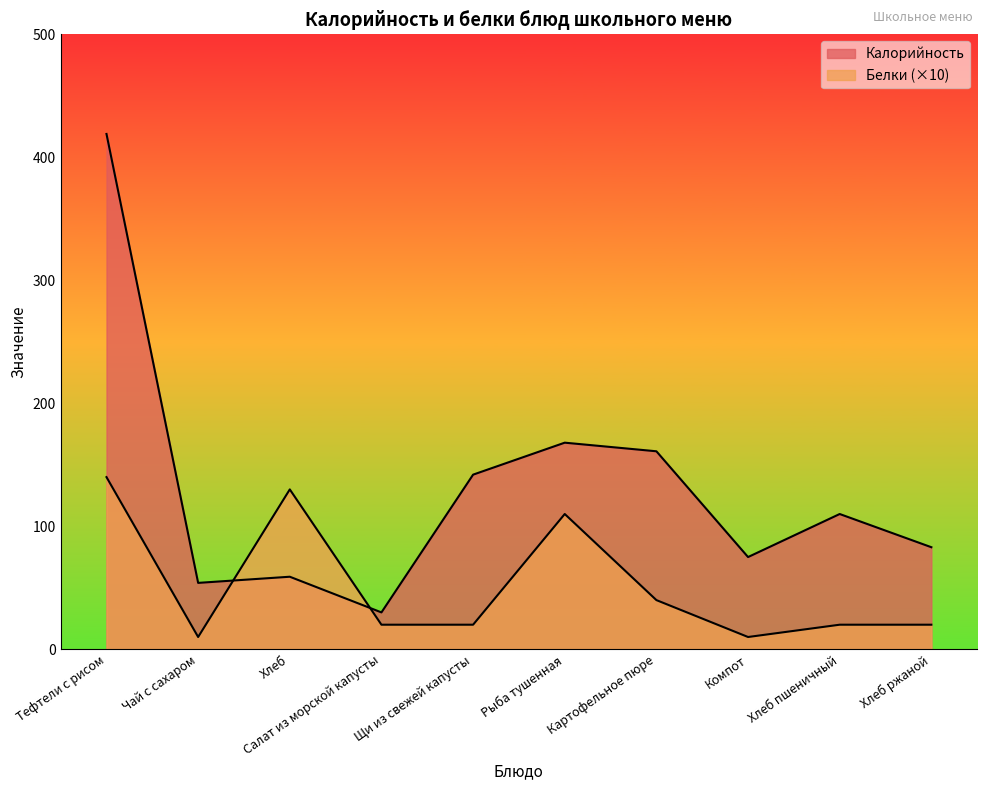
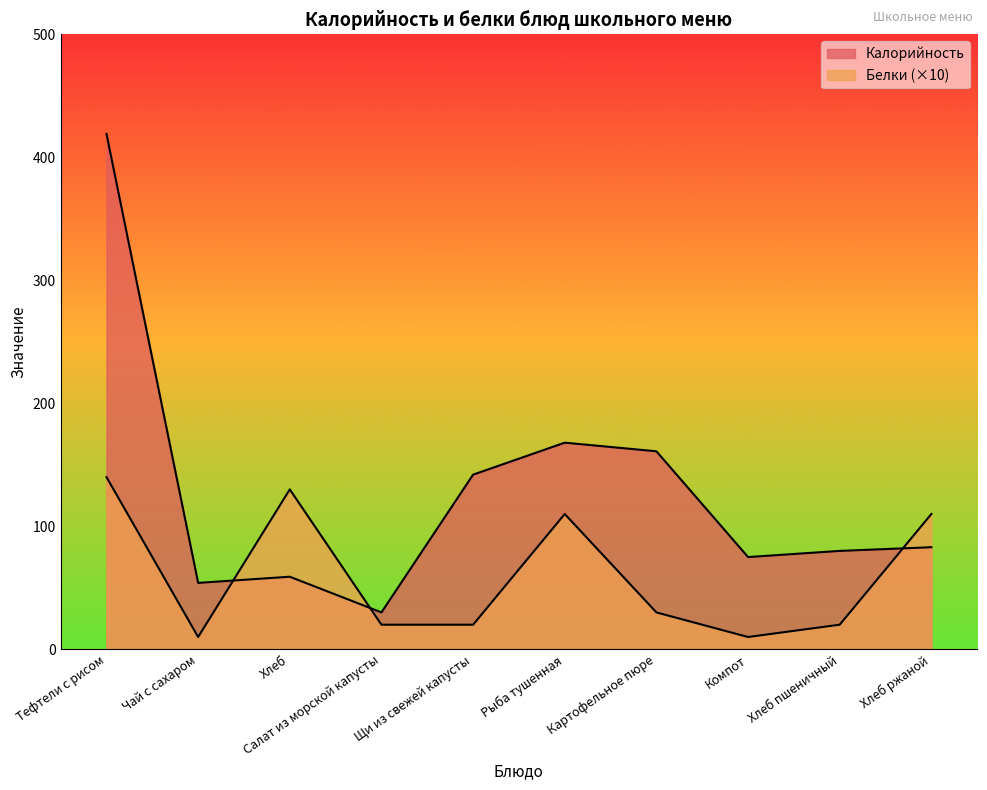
  {
    "Калорийность": {
      "Тефтели с рисом": 419,
      "Чай с сахаром": 54,
      "Хлеб": 59,
      "Салат из морской капусты": 30,
      "Щи из свежей капусты": 142,
      "Рыба тушенная": 168,
      "Картофельное пюре": 161,
      "Компот": 75,
-     "Хлеб пшеничный": 110,
+     "Хлеб пшеничный": 80,
      "Хлеб ржаной": 83
    },
    "Белки (×10)": {
      "Тефтели с рисом": 140,
      "Чай с сахаром": 10,
      "Хлеб": 130,
      "Салат из морской капусты": 20,
      "Щи из свежей капусты": 20,
      "Рыба тушенная": 110,
-     "Картофельное пюре": 40,
+     "Картофельное пюре": 30,
      "Компот": 10,
      "Хлеб пшеничный": 20,
-     "Хлеб ржаной": 20
+     "Хлеб ржаной": 110
    }
  }
